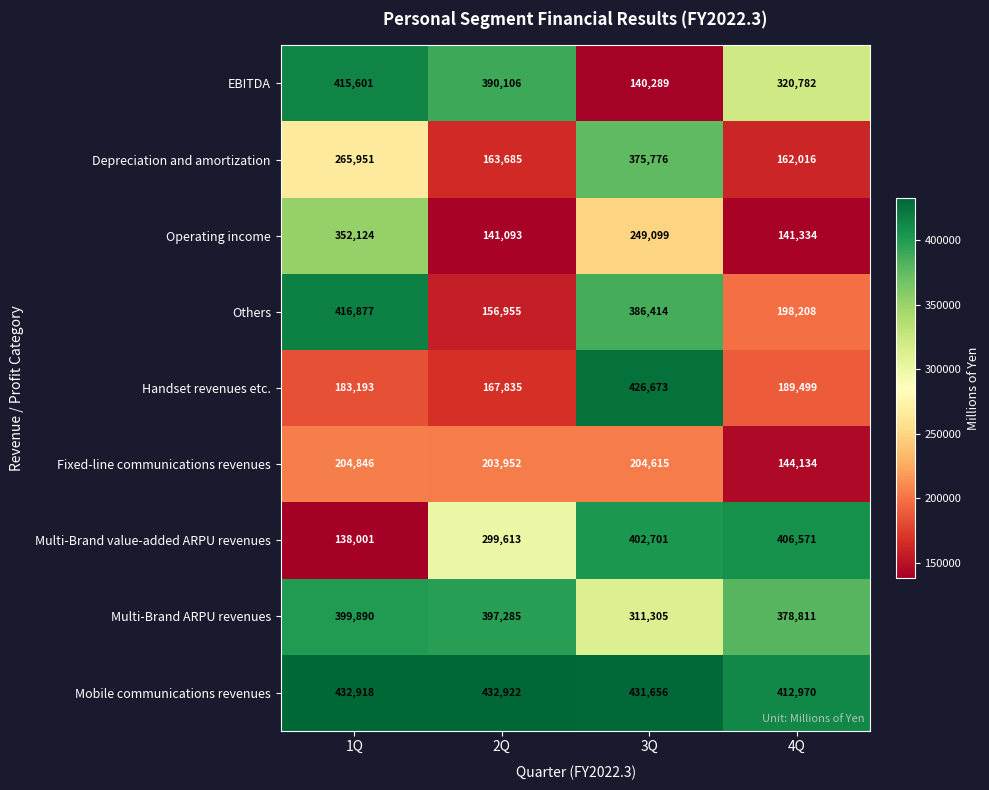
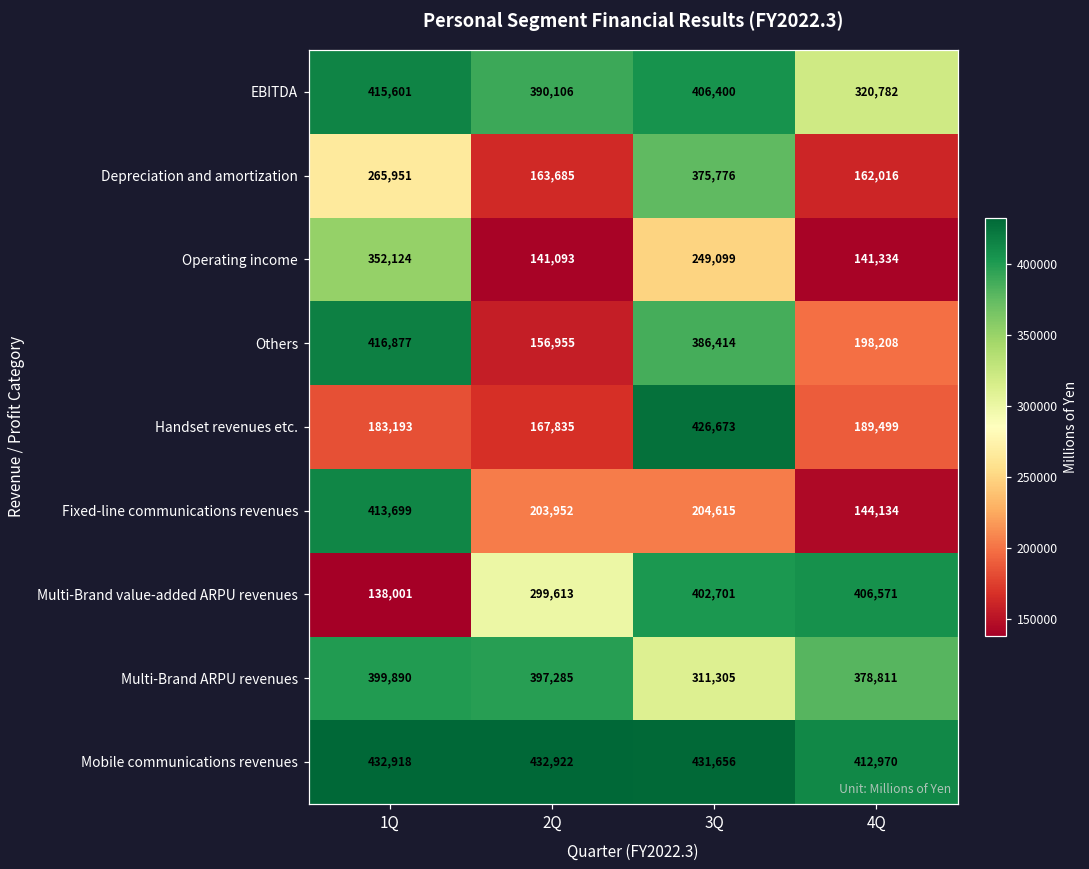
  {
    "EBITDA": {
      "1Q": "415,601",
      "2Q": "390,106",
-     "3Q": "140,289",
+     "3Q": "406,400",
      "4Q": "320,782"
    },
    "Depreciation and amortization": {
      "1Q": "265,951",
      "2Q": "163,685",
      "3Q": "375,776",
      "4Q": "162,016"
    },
    "Operating income": {
      "1Q": "352,124",
      "2Q": "141,093",
      "3Q": "249,099",
      "4Q": "141,334"
    },
    "Others": {
      "1Q": "416,877",
      "2Q": "156,955",
      "3Q": "386,414",
      "4Q": "198,208"
    },
    "Handset revenues etc.": {
      "1Q": "183,193",
      "2Q": "167,835",
      "3Q": "426,673",
      "4Q": "189,499"
    },
    "Fixed-line communications revenues": {
-     "1Q": "204,846",
+     "1Q": "413,699",
      "2Q": "203,952",
      "3Q": "204,615",
      "4Q": "144,134"
    },
    "Multi-Brand value-added ARPU revenues": {
      "1Q": "138,001",
      "2Q": "299,613",
      "3Q": "402,701",
      "4Q": "406,571"
    },
    "Multi-Brand ARPU revenues": {
      "1Q": "399,890",
      "2Q": "397,285",
      "3Q": "311,305",
      "4Q": "378,811"
    },
    "Mobile communications revenues": {
      "1Q": "432,918",
      "2Q": "432,922",
      "3Q": "431,656"
    }
  }
